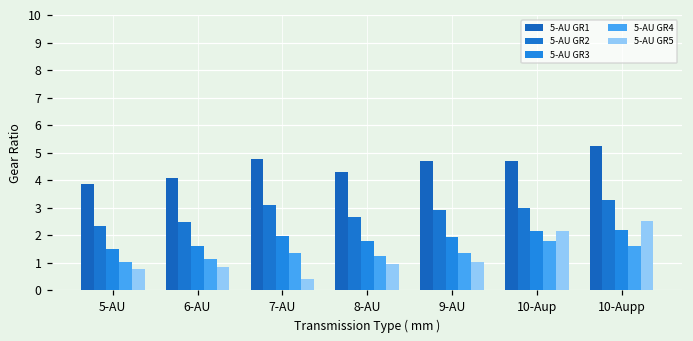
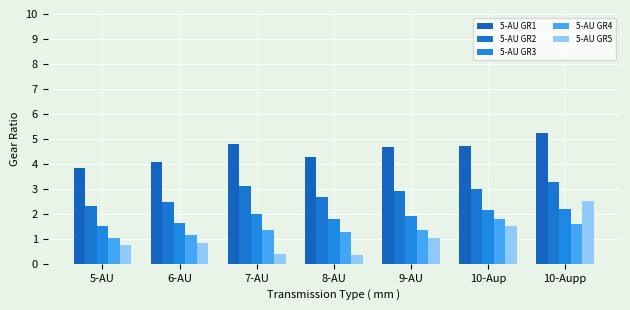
  {
    "5-AU GR5": {
      "5-AU": 0.8,
      "6-AU": 0.8,
      "7-AU": 0.4,
-     "8-AU": 1.0,
+     "8-AU": 0.4,
      "9-AU": 1.0,
-     "10-Aup": 2.2,
+     "10-Aup": 1.5,
      "10-Aupp": 2.5
    }
  }
